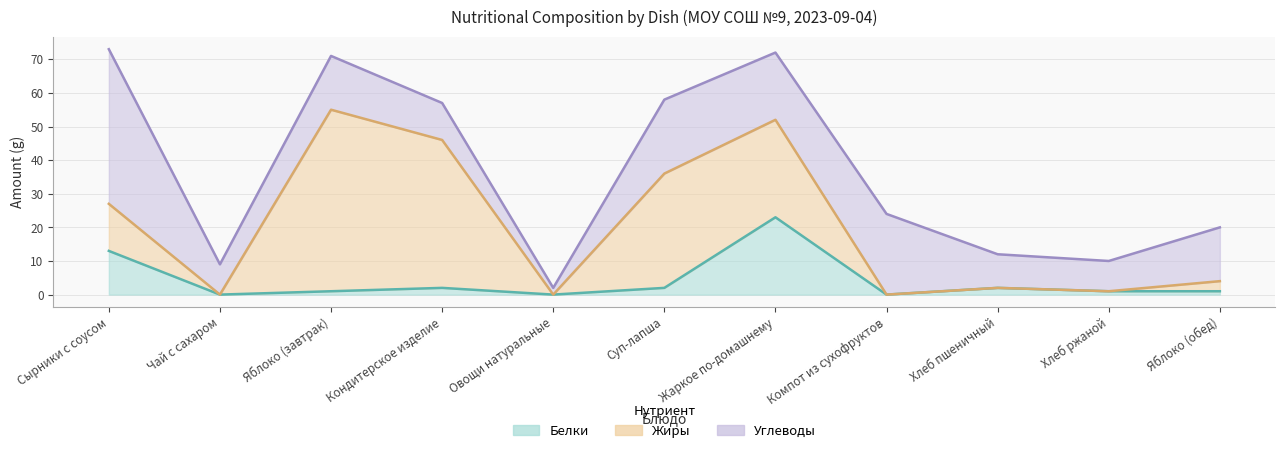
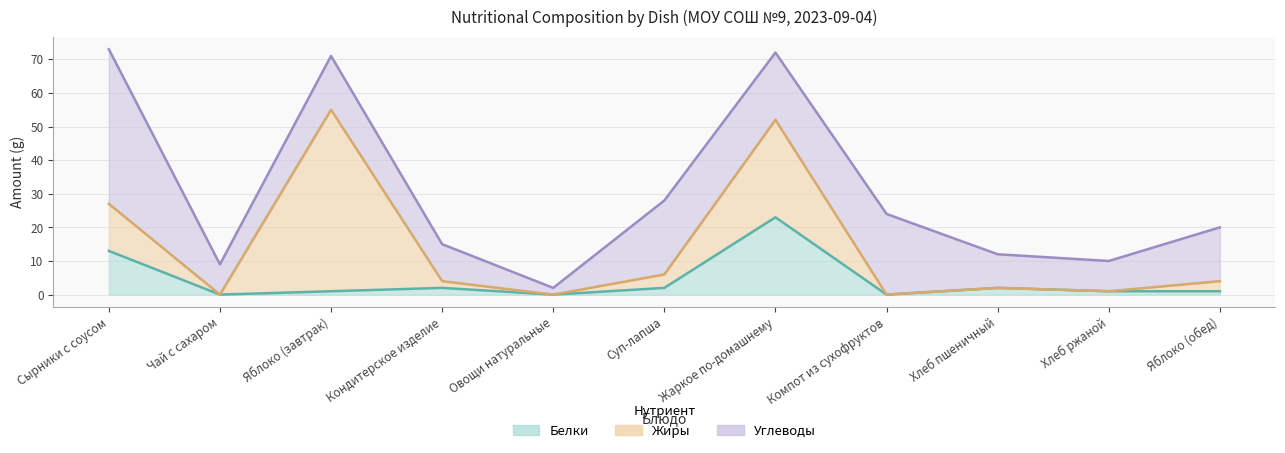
  {
    "Жиры": {
      "Сырники с соусом": 14,
      "Яблоко (завтрак)": 54,
-     "Кондитерское изделие": 44,
-     "Суп-лапша": 34,
+     "Кондитерское изделие": 2,
+     "Суп-лапша": 4,
      "Жаркое по-домашнему": 29,
      "Яблоко (обед)": 3
    }
  }
